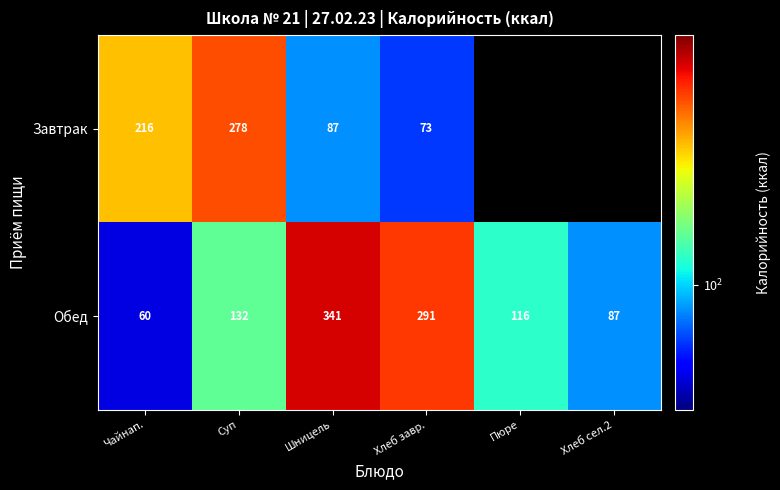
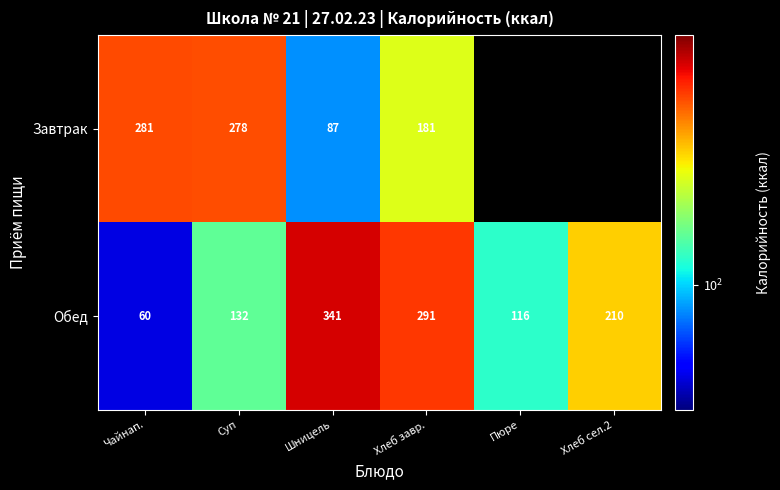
  {
    "Завтрак": {
-     "Чайнап.": 216,
+     "Чайнап.": 281,
      "Суп": 278,
      "Шницель": 87,
-     "Хлеб завр.": 73
+     "Хлеб завр.": 181
    },
    "Обед": {
      "Чайнап.": 60,
      "Суп": 132,
      "Шницель": 341,
      "Хлеб завр.": 291,
      "Пюре": 116,
-     "Хлеб сел.2": 87
+     "Хлеб сел.2": 210
    }
  }
